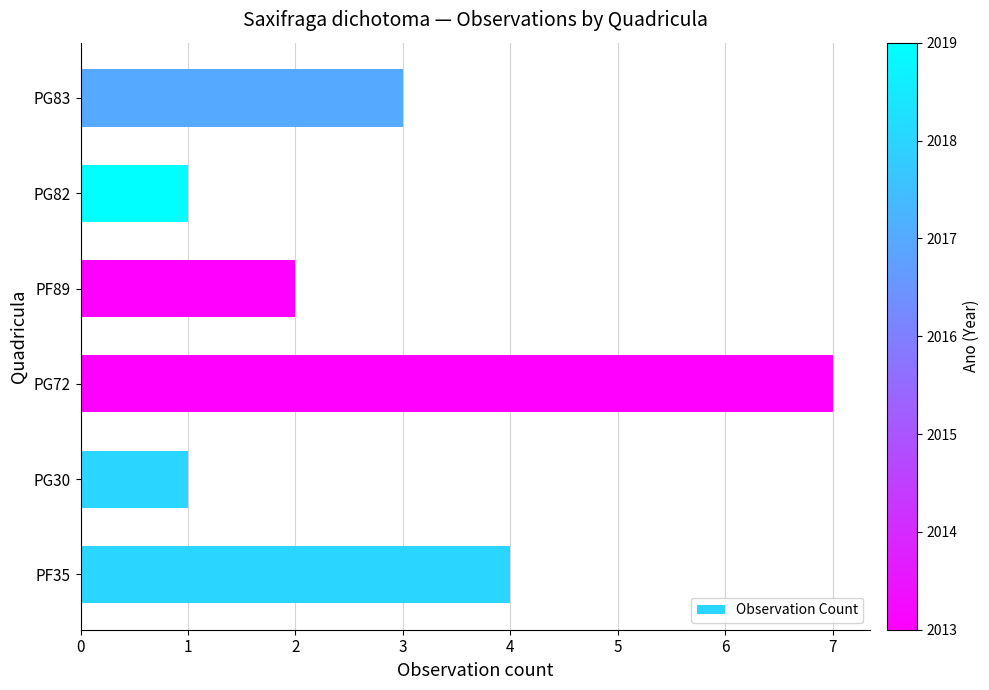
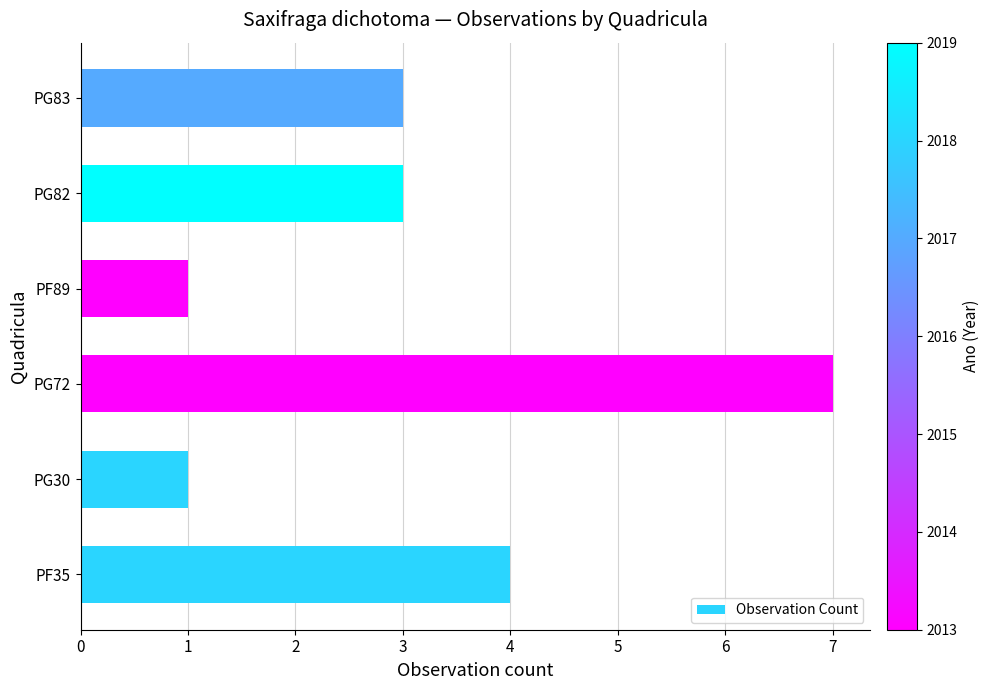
  {
    "PG83": 3,
-   "PG82": 1,
-   "PF89": 2,
+   "PG82": 3,
+   "PF89": 1,
    "PG72": 7,
    "PG30": 1,
    "PF35": 4
  }
